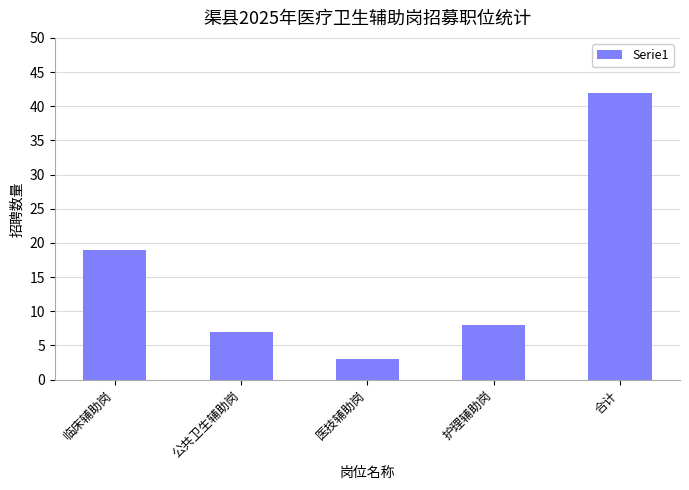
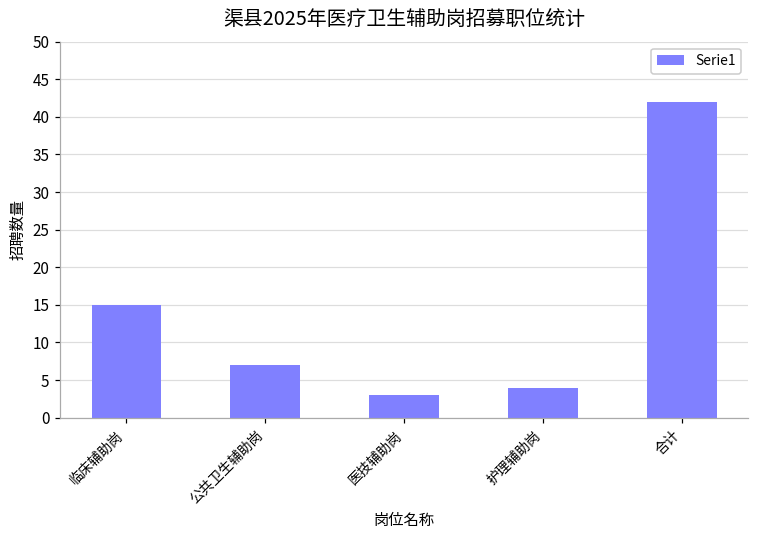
  {
-   "临床辅助岗": 19,
+   "临床辅助岗": 15,
    "公共卫生辅助岗": 7,
    "医技辅助岗": 3,
-   "护理辅助岗": 8,
+   "护理辅助岗": 4,
    "合计": 42
  }
